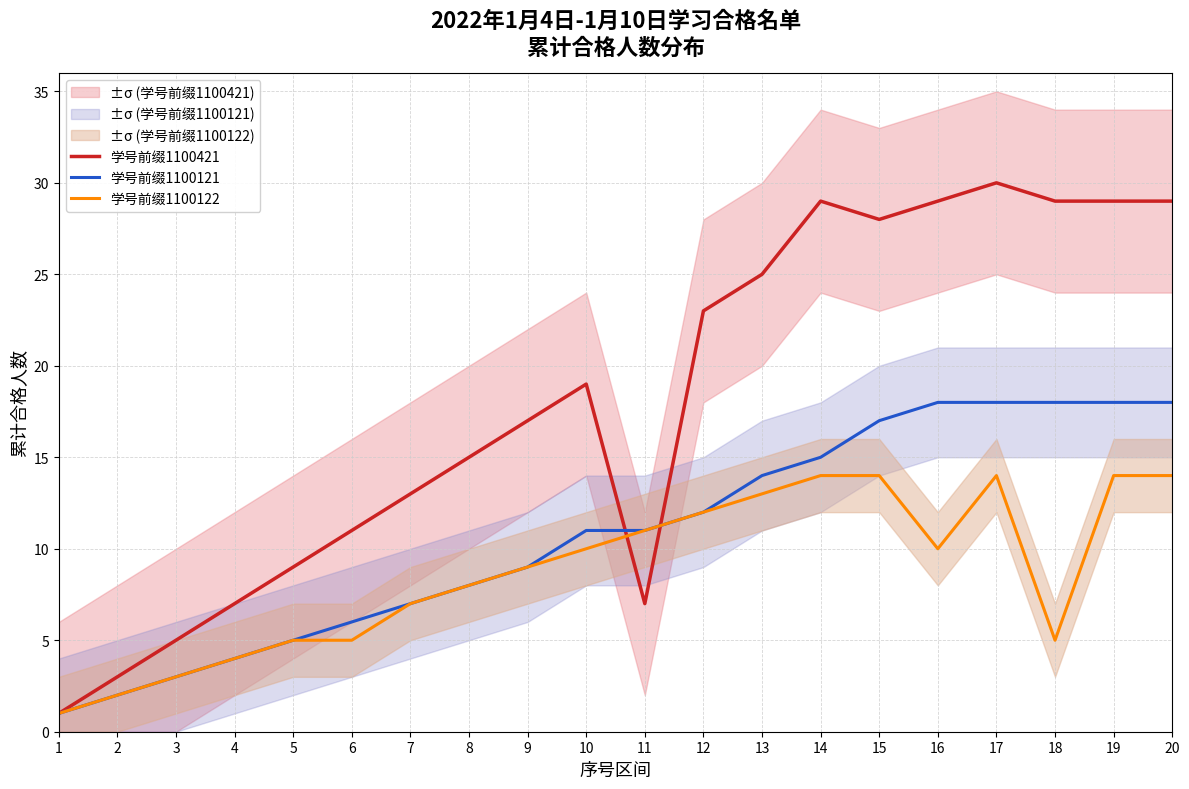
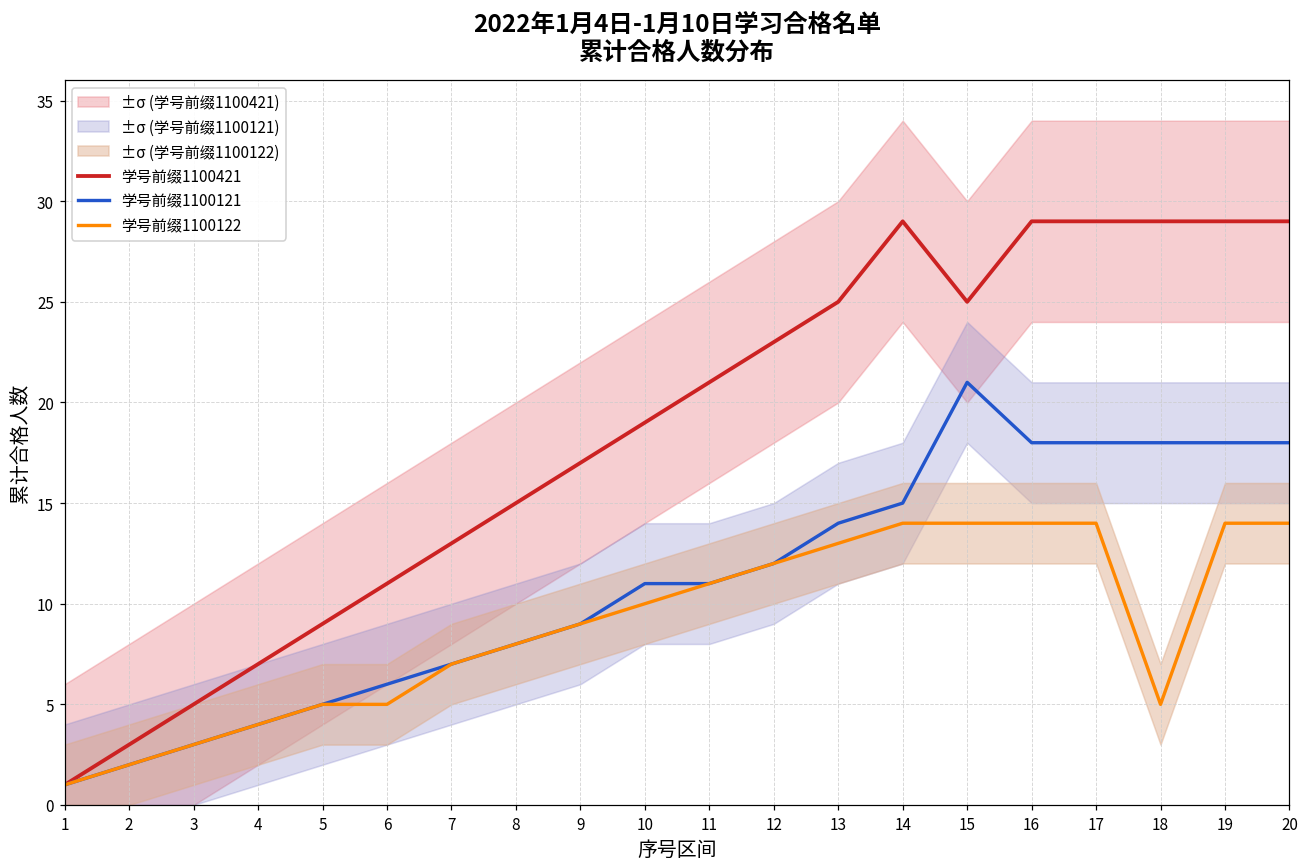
  {
    "学号前缀1100421": {
      "2": 3,
      "5": 9,
      "6": 11,
      "7": 13,
      "8": 15,
      "9": 17,
      "10": 19,
-     "11": 7,
+     "11": 21,
      "12": 23,
      "13": 25,
      "14": 29,
-     "15": 28,
+     "15": 25,
      "16": 29,
-     "17": 30,
+     "17": 29,
      "18": 29,
      "19": 29,
      "20": 29
    },
    "±σ (学号前缀1100121)": {
      "1": 4,
      "2": 5,
      "3": 6
    },
    "学号前缀1100121": {
      "6": 6,
      "10": 11,
      "13": 14,
      "14": 15,
-     "15": 17,
+     "15": 21,
      "16": 18,
      "17": 18,
      "18": 18,
      "19": 18,
      "20": 18
    },
    "学号前缀1100122": {
      "6": 5,
      "10": 10,
      "13": 13,
      "14": 14,
      "15": 14,
-     "16": 10,
+     "16": 14,
      "17": 14,
      "18": 5,
      "19": 14,
      "20": 14
    }
  }
